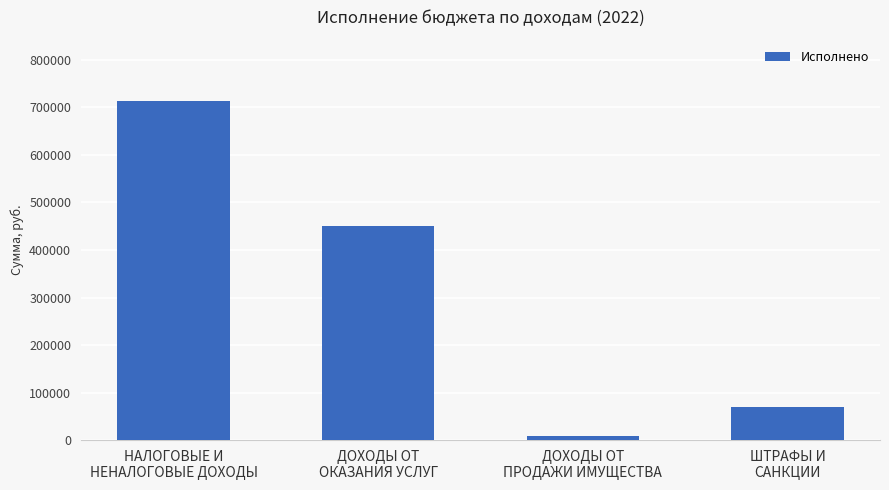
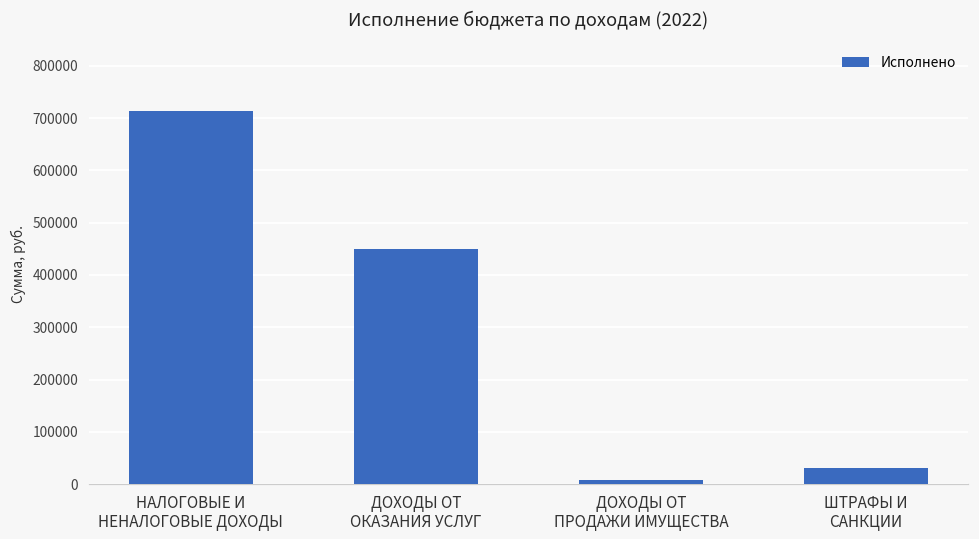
  {
    "НАЛОГОВЫЕ И НЕНАЛОГОВЫЕ ДОХОДЫ": 710000,
    "ДОХОДЫ ОТ ОКАЗАНИЯ УСЛУГ": 450000,
    "ДОХОДЫ ОТ ПРОДАЖИ ИМУЩЕСТВА": 10000,
-   "ШТРАФЫ И САНКЦИИ": 70000
+   "ШТРАФЫ И САНКЦИИ": 30000
  }
